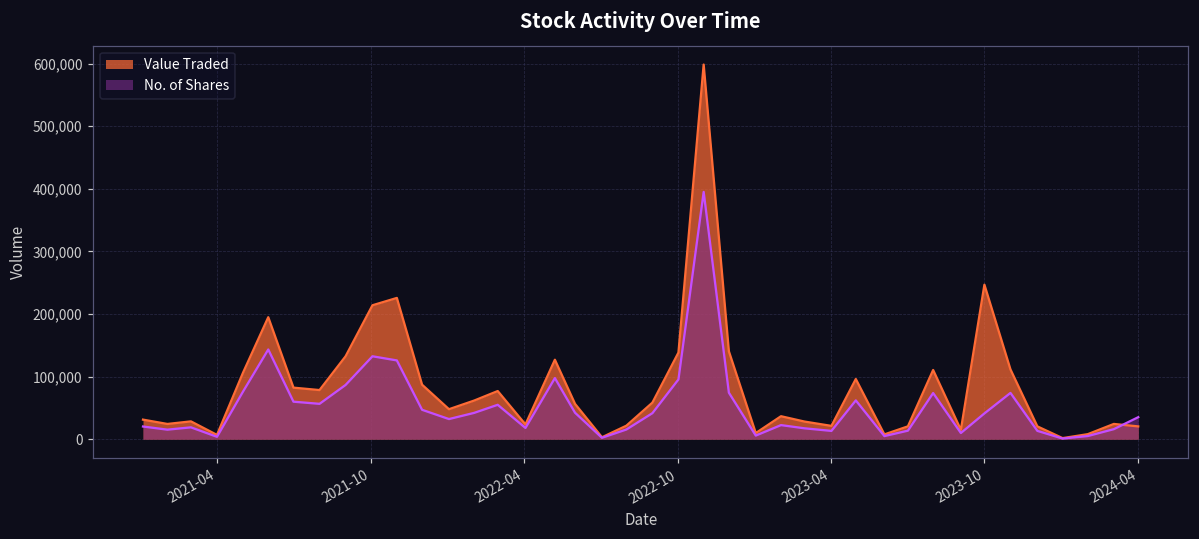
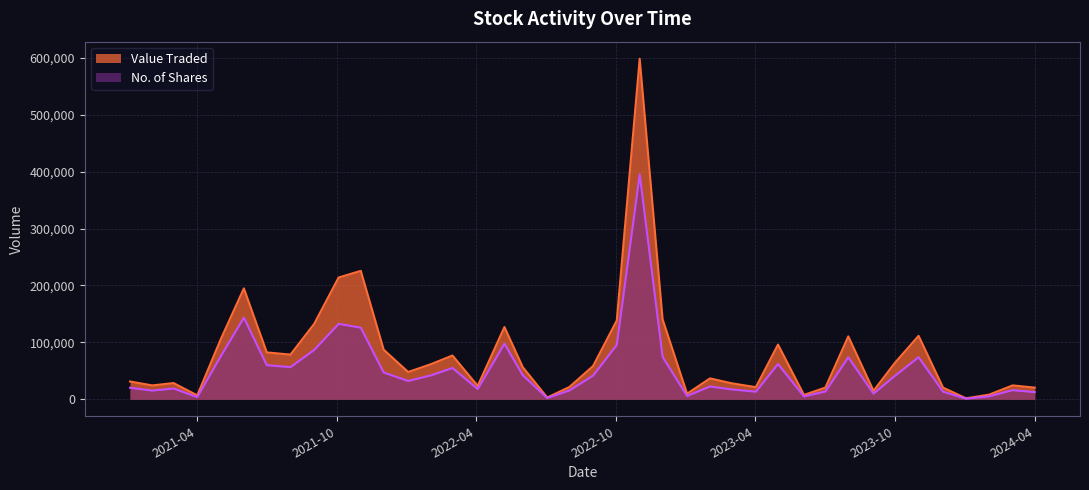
  {
    "Value Traded": {
-     "2023-10": "250,000",
+     "2023-10": "60,000",
      "2024-04": "20,000"
    },
    "No. of Shares": {
      "2023-10": "40,000",
-     "2024-04": "40,000"
+     "2024-04": "10,000"
    }
  }
